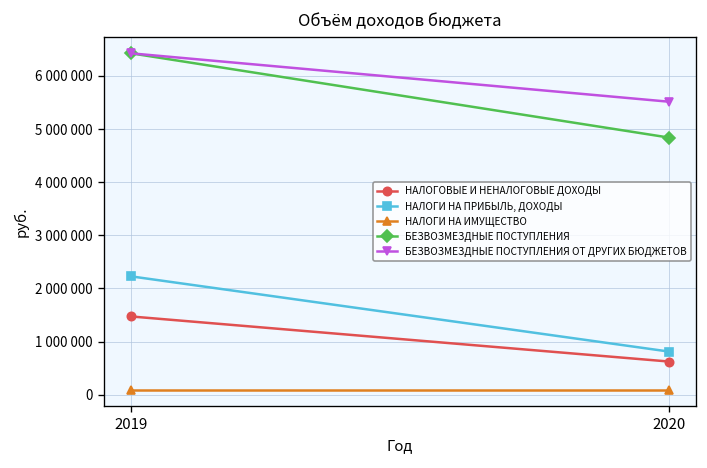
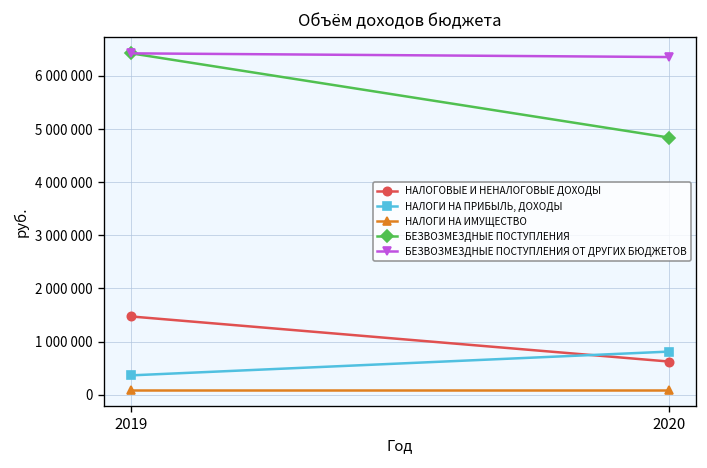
  {
    "НАЛОГОВЫЕ И НЕНАЛОГОВЫЕ ДОХОДЫ": {
      "2019": 1500000,
      "2020": 600000
    },
    "НАЛОГИ НА ПРИБЫЛЬ, ДОХОДЫ": {
-     "2019": 2200000,
+     "2019": 400000,
      "2020": 800000
    },
    "НАЛОГИ НА ИМУЩЕСТВО": {
      "2019": 100000,
      "2020": 100000
    },
    "БЕЗВОЗМЕЗДНЫЕ ПОСТУПЛЕНИЯ": {
      "2020": 4800000
    },
    "БЕЗВОЗМЕЗДНЫЕ ПОСТУПЛЕНИЯ ОТ ДРУГИХ БЮДЖЕТОВ": {
-     "2020": 5500000
+     "2020": 6400000
    }
  }
